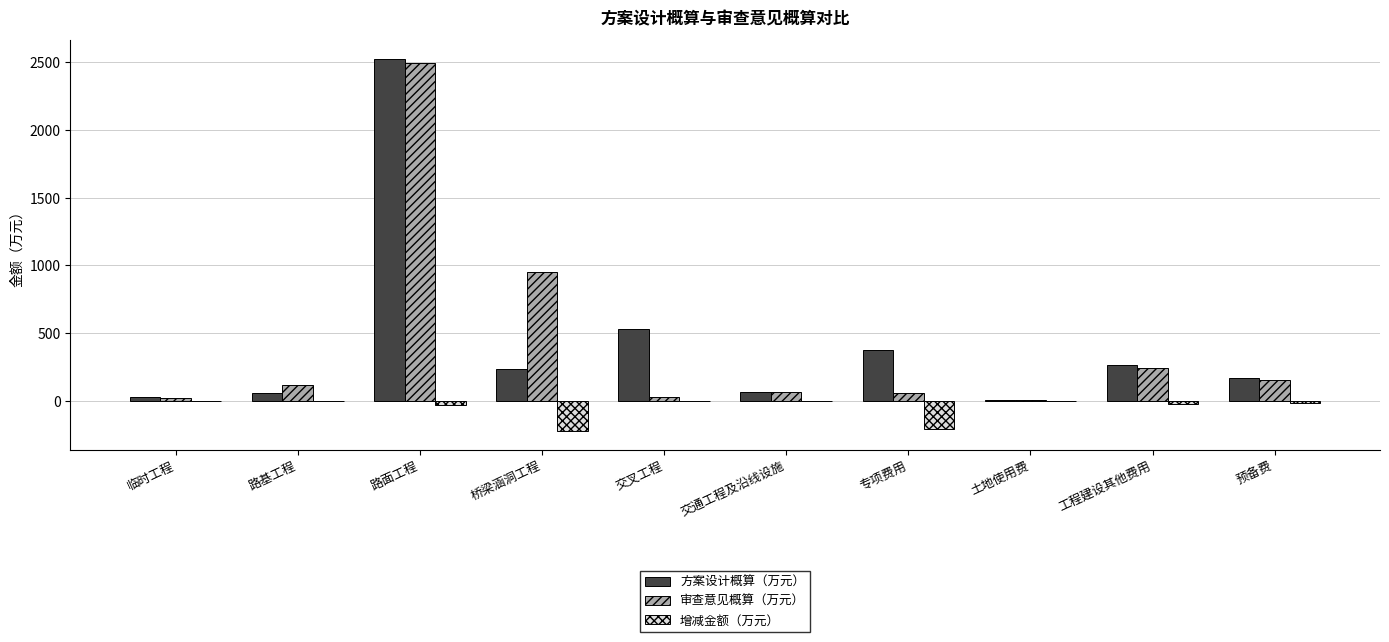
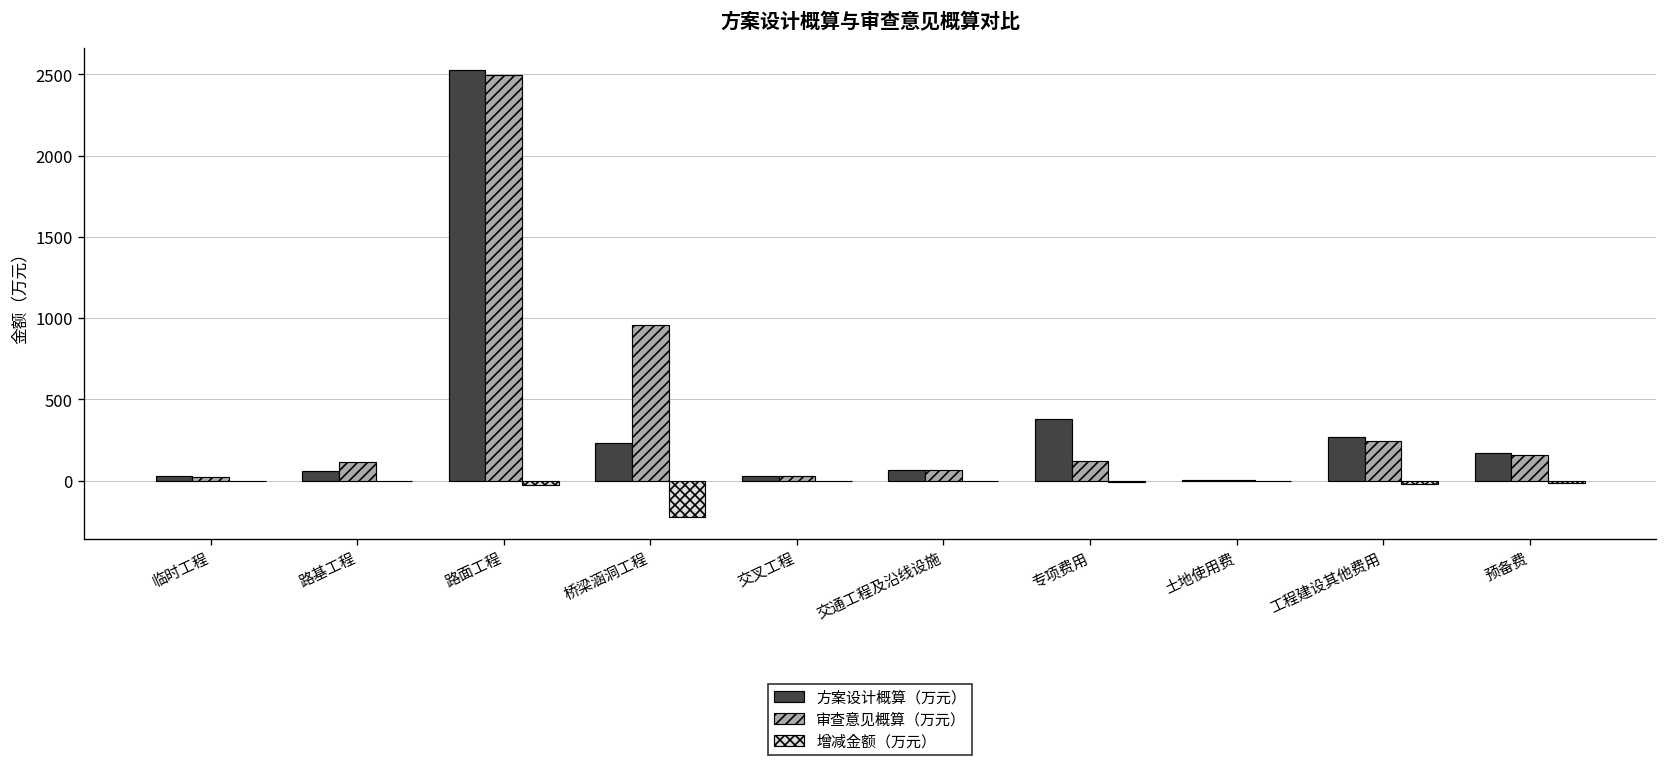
  {
    "方案设计概算（万元）": {
      "临时工程": 30,
      "路基工程": 60,
      "路面工程": 2520,
      "桥梁涵洞工程": 230,
-     "交叉工程": 530,
+     "交叉工程": 30,
      "交通工程及沿线设施": 70,
      "专项费用": 380,
      "工程建设其他费用": 270,
      "预备费": 170
    },
    "审查意见概算（万元）": {
      "临时工程": 20,
      "路基工程": 120,
      "路面工程": 2500,
      "桥梁涵洞工程": 950,
      "交叉工程": 30,
      "交通工程及沿线设施": 70,
-     "专项费用": 60,
+     "专项费用": 120,
      "工程建设其他费用": 240,
      "预备费": 160
    },
    "增减金额（万元）": {
      "路面工程": -30,
      "桥梁涵洞工程": -220,
-     "专项费用": -210,
+     "专项费用": -10,
      "工程建设其他费用": -20
    }
  }
